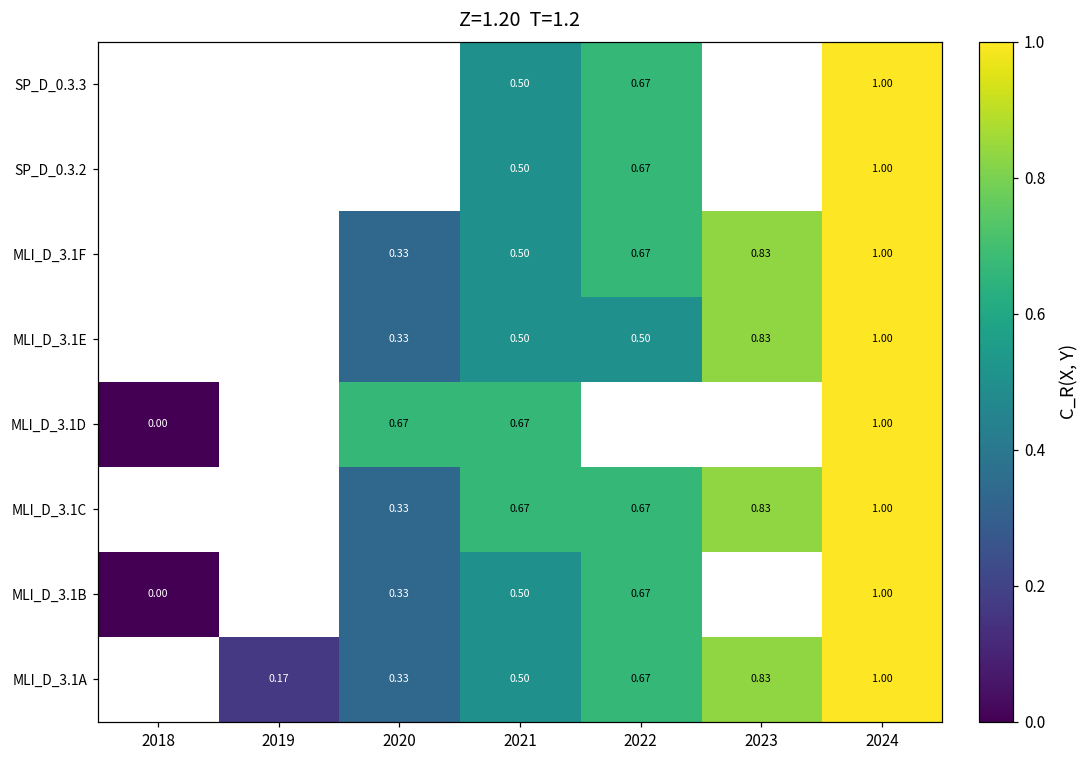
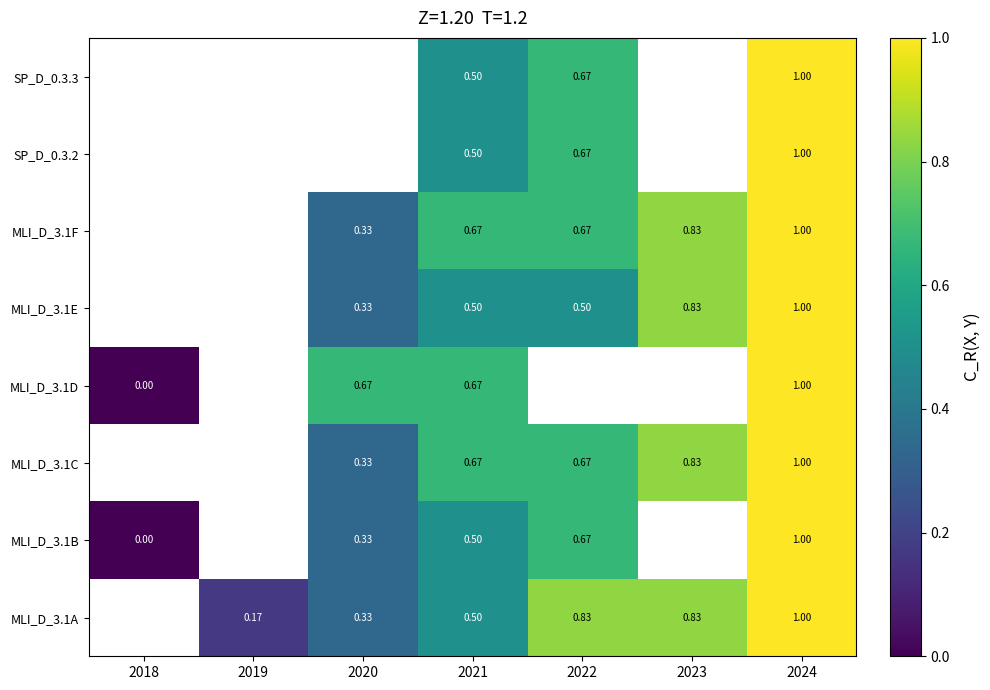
  {
    "SP_D_0.3.3": {
      "2021": 0.50,
      "2022": 0.67,
      "2024": 1.00
    },
    "SP_D_0.3.2": {
      "2021": 0.50,
      "2022": 0.67,
      "2024": 1.00
    },
    "MLI_D_3.1F": {
      "2020": 0.33,
-     "2021": 0.50,
+     "2021": 0.67,
      "2022": 0.67,
      "2023": 0.83,
      "2024": 1.00
    },
    "MLI_D_3.1E": {
      "2020": 0.33,
      "2021": 0.50,
      "2022": 0.50,
      "2023": 0.83,
      "2024": 1.00
    },
    "MLI_D_3.1D": {
      "2018": 0.00,
      "2020": 0.67,
      "2021": 0.67,
      "2024": 1.00
    },
    "MLI_D_3.1C": {
      "2020": 0.33,
      "2021": 0.67,
      "2022": 0.67,
      "2023": 0.83,
      "2024": 1.00
    },
    "MLI_D_3.1B": {
      "2018": 0.00,
      "2020": 0.33,
      "2021": 0.50,
      "2022": 0.67,
      "2024": 1.00
    },
    "MLI_D_3.1A": {
      "2019": 0.17,
      "2020": 0.33,
      "2021": 0.50,
-     "2022": 0.67,
+     "2022": 0.83,
      "2023": 0.83,
      "2024": 1.00
    }
  }
